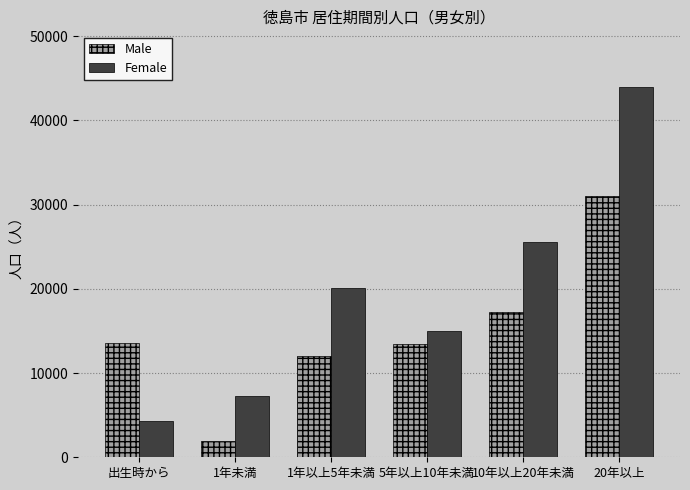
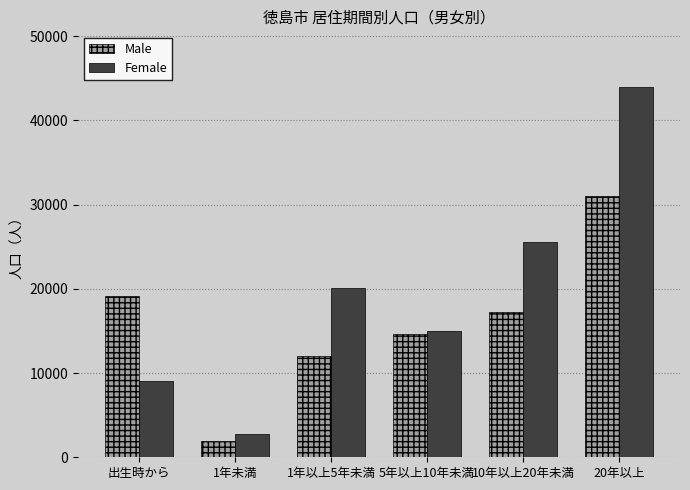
  {
    "Male": {
-     "出生時から": 14000,
+     "出生時から": 19000,
      "1年未満": 2000,
      "1年以上5年未満": 12000,
-     "5年以上10年未満": 13000,
+     "5年以上10年未満": 15000,
      "10年以上20年未満": 17000,
      "20年以上": 31000
    },
    "Female": {
-     "出生時から": 4000,
-     "1年未満": 7000,
+     "出生時から": 9000,
+     "1年未満": 3000,
      "1年以上5年未満": 20000,
      "5年以上10年未満": 15000,
      "10年以上20年未満": 26000,
      "20年以上": 44000
    }
  }
